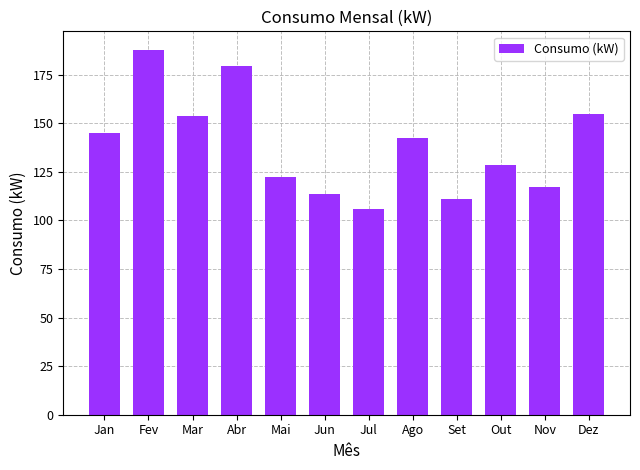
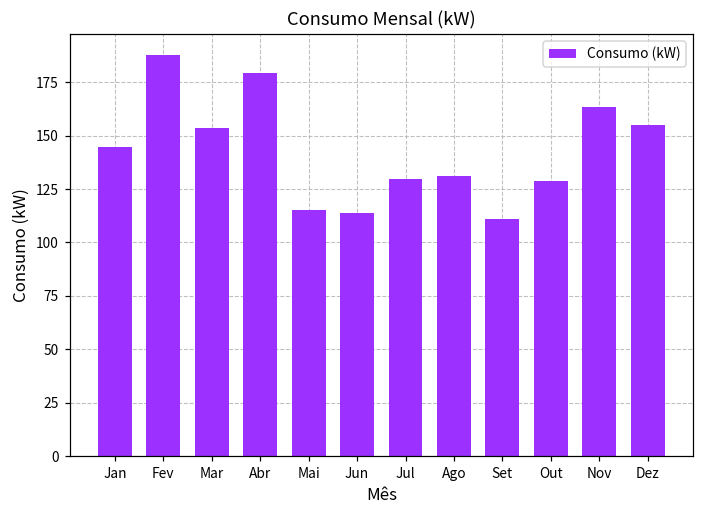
  {
    "Jan": 145,
    "Fev": 188,
    "Mar": 154,
    "Abr": 179,
-   "Mai": 122,
+   "Mai": 115,
    "Jun": 114,
-   "Jul": 106,
-   "Ago": 143,
+   "Jul": 130,
+   "Ago": 131,
    "Set": 111,
    "Out": 129,
-   "Nov": 117,
+   "Nov": 163,
    "Dez": 155
  }
